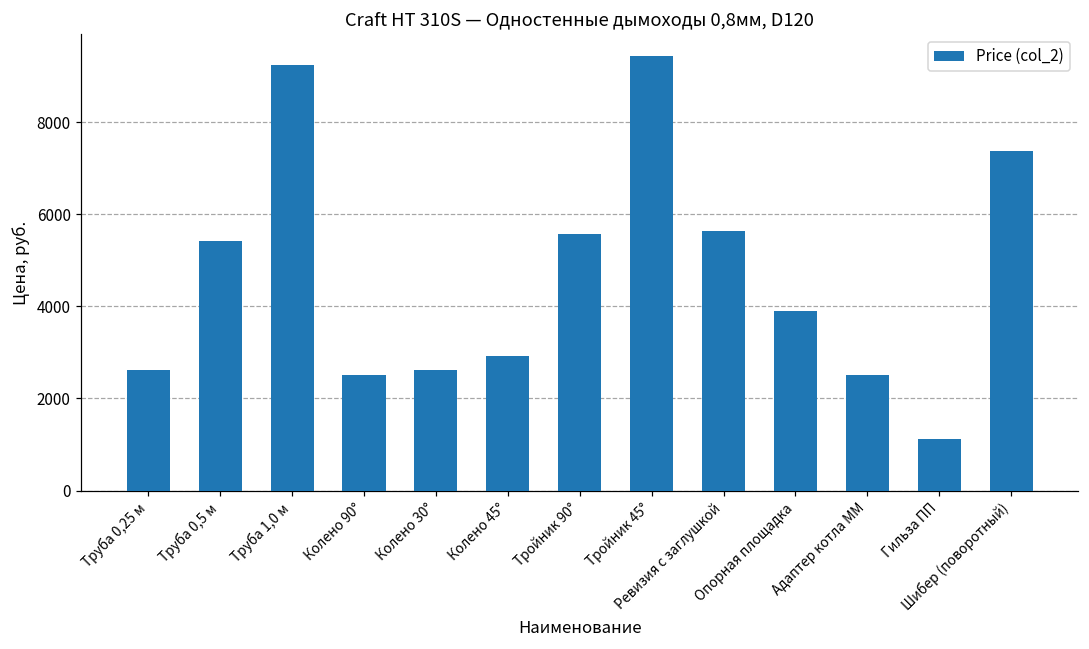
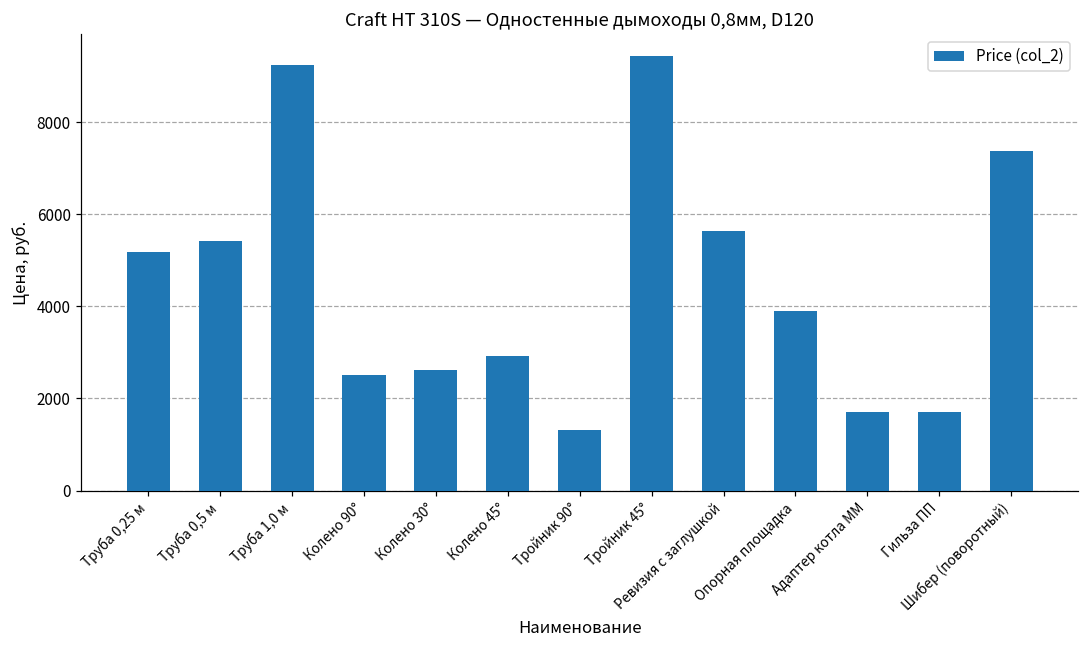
  {
-   "Труба 0,25 м": 2600,
+   "Труба 0,25 м": 5200,
    "Труба 0,5 м": 5400,
    "Труба 1,0 м": 9300,
    "Колено 90°": 2500,
    "Колено 30°": 2600,
    "Колено 45°": 2900,
-   "Тройник 90°": 5600,
+   "Тройник 90°": 1300,
    "Тройник 45°": 9400,
    "Ревизия с заглушкой": 5600,
    "Опорная площадка": 3900,
-   "Адаптер котла ММ": 2500,
-   "Гильза ПП": 1100,
+   "Адаптер котла ММ": 1700,
+   "Гильза ПП": 1700,
    "Шибер (поворотный)": 7400
  }
